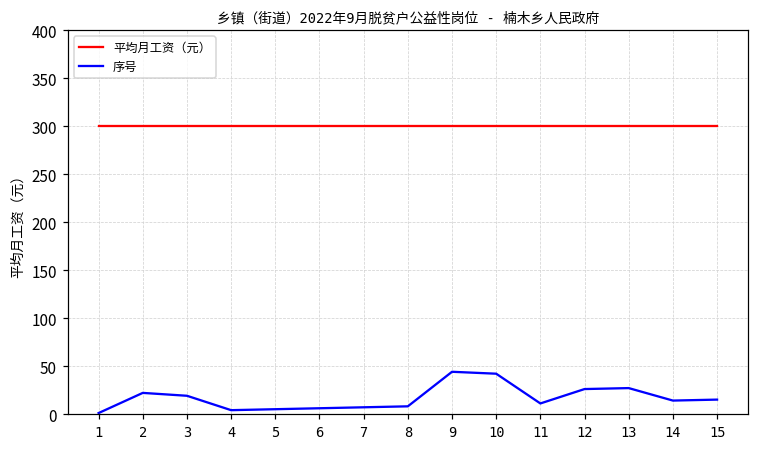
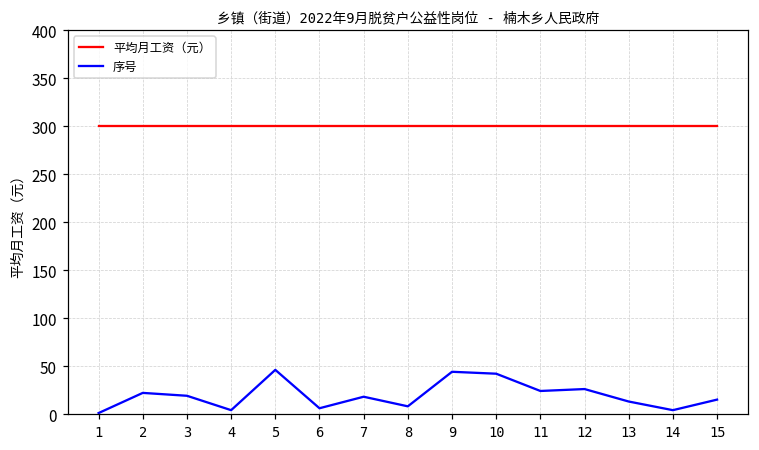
  {
    "平均月工资（元）": {
      "1": 300,
      "2": 300,
      "3": 300,
      "4": 300,
      "5": 300,
      "6": 300,
      "7": 300,
      "8": 300,
      "9": 300,
      "10": 300,
      "11": 300,
      "12": 300,
      "13": 300,
      "14": 300,
      "15": 300
    },
    "序号": {
      "1": 0,
      "2": 20,
      "3": 20,
      "4": 0,
-     "5": 10,
+     "5": 50,
      "6": 10,
-     "7": 10,
+     "7": 20,
      "8": 10,
      "9": 40,
      "10": 40,
-     "11": 10,
+     "11": 20,
      "12": 30,
-     "13": 30,
-     "14": 10,
+     "13": 10,
+     "14": 0,
      "15": 20
    }
  }
